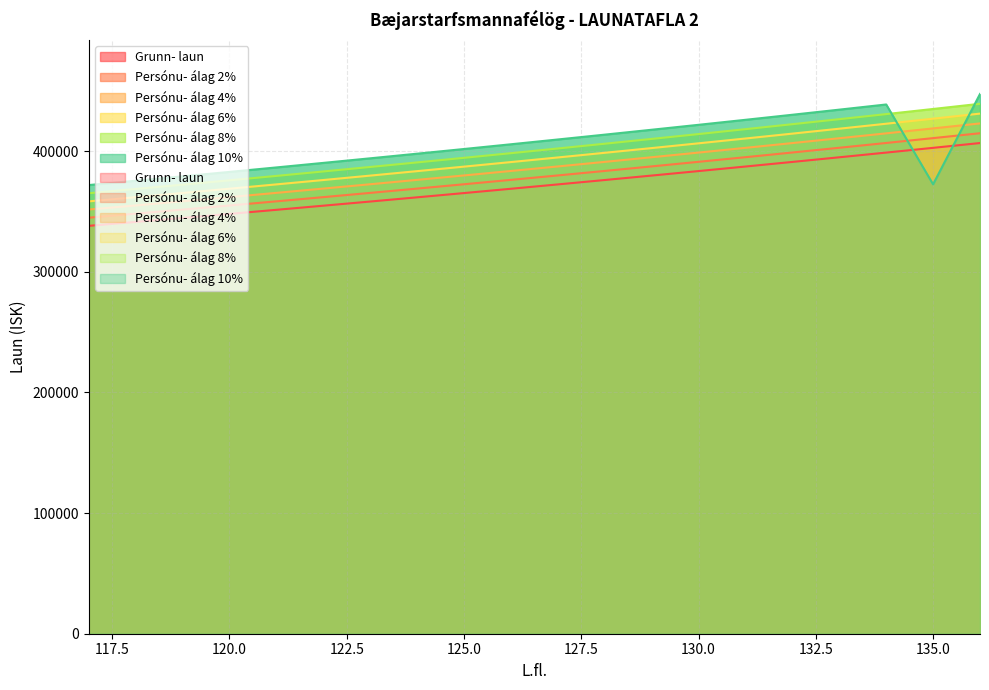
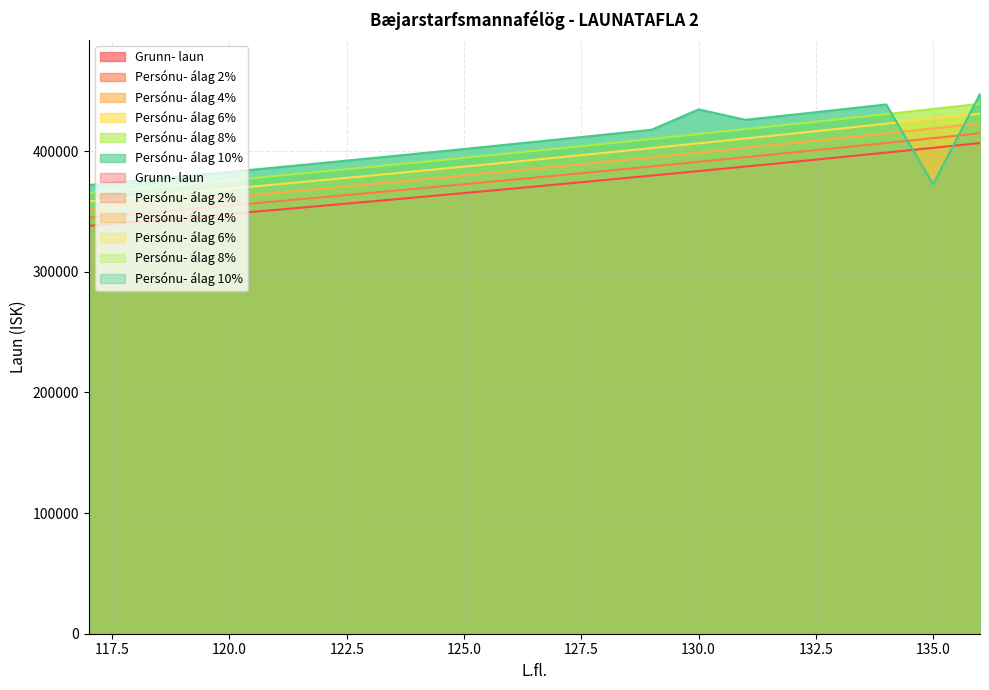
  {
    "Persónu- álag 10%": {
      "125.0": 402000,
-     "130.0": 422000,
+     "130.0": 435000,
      "135.0": 372000
    }
  }
